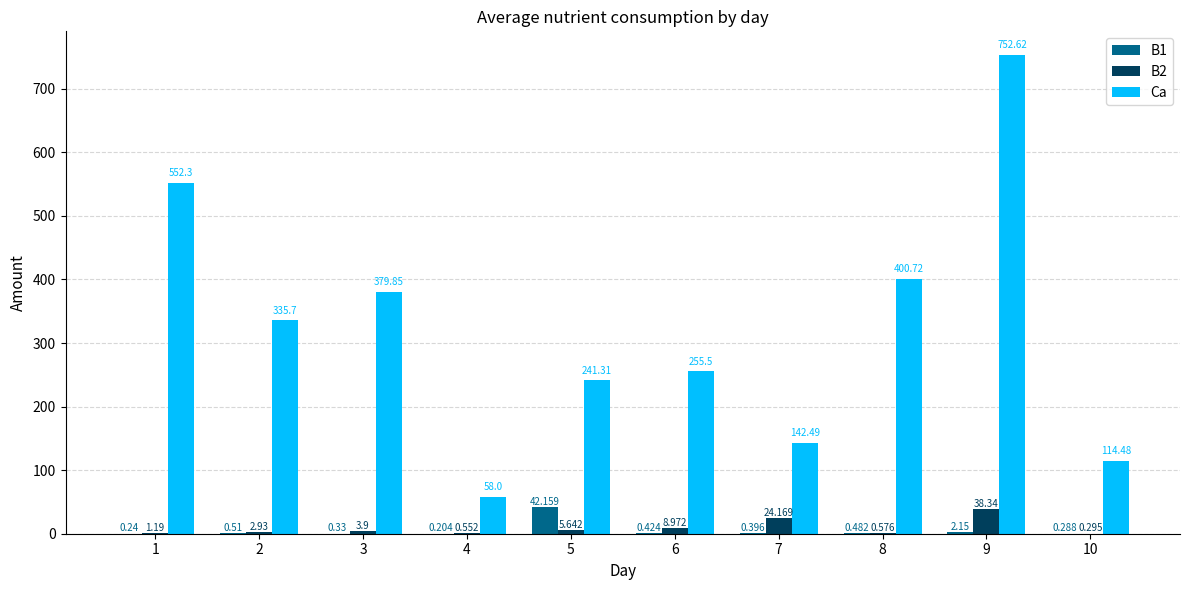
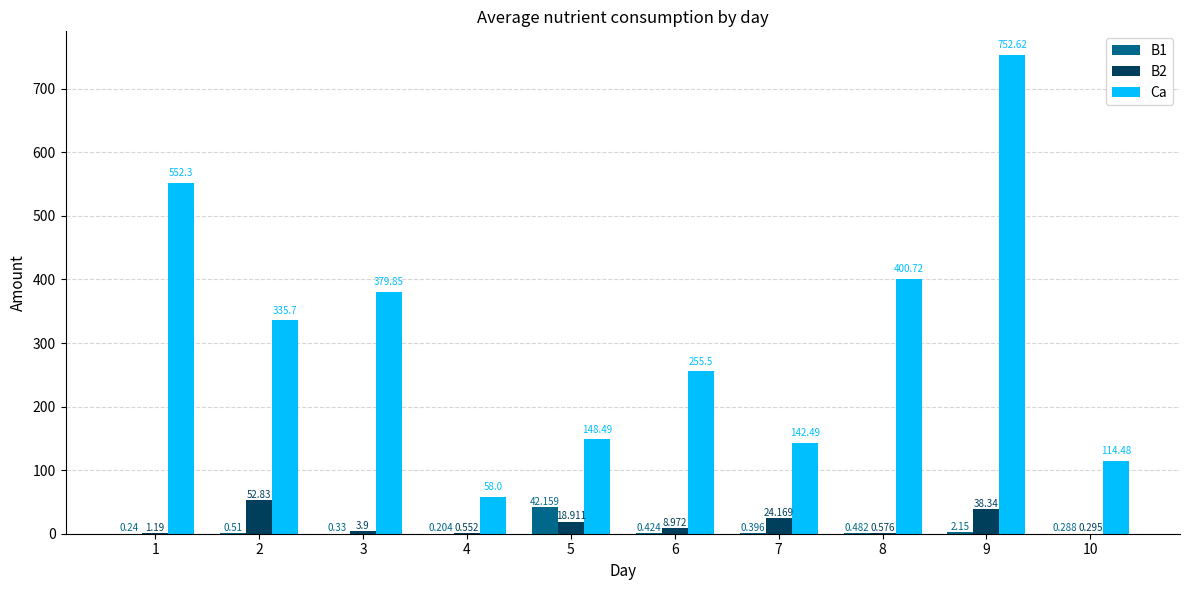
  {
    "B1": {
      "1": 0.24,
      "2": 0.51,
      "3": 0.33,
      "4": 0.204,
      "5": 42.159,
      "6": 0.424,
      "7": 0.396,
      "8": 0.482,
      "9": 2.15,
      "10": 0.288
    },
    "B2": {
      "1": 1.19,
-     "2": 2.93,
+     "2": 52.83,
      "3": 3.9,
      "4": 0.552,
-     "5": 5.642,
+     "5": 18.911,
      "6": 8.972,
      "7": 24.169,
      "8": 0.576,
      "9": 38.34,
      "10": 0.295
    },
    "Ca": {
      "1": 552.3,
      "2": 335.7,
      "3": 379.85,
      "4": 58.0,
-     "5": 241.31,
+     "5": 148.49,
      "6": 255.5,
      "7": 142.49,
      "8": 400.72,
      "9": 752.62,
      "10": 114.48
    }
  }
